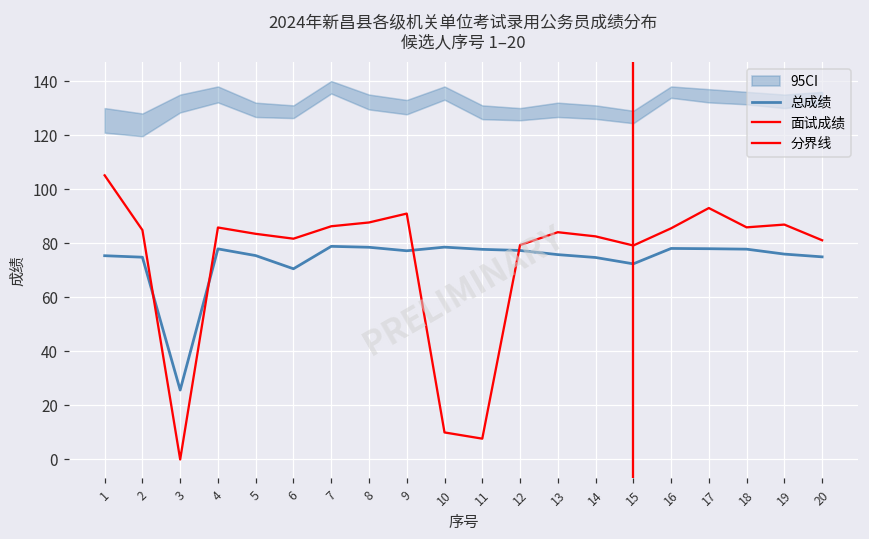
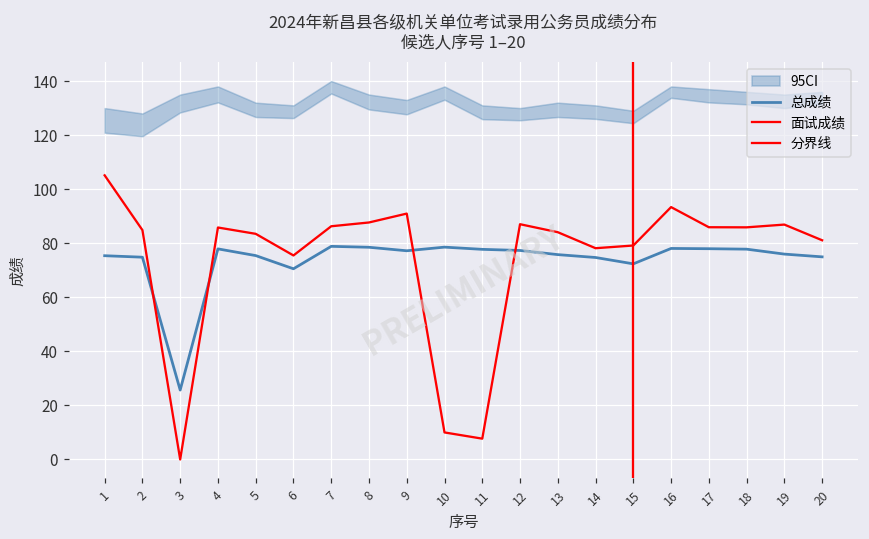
  {
    "面试成绩": {
      "1": 105,
      "2": 85,
      "3": 0,
      "4": 86,
      "5": 83,
-     "6": 82,
+     "6": 75,
      "7": 86,
      "8": 88,
      "9": 91,
      "10": 10,
      "11": 8,
-     "12": 79,
+     "12": 87,
      "13": 84,
-     "14": 83,
+     "14": 78,
      "15": 79,
-     "16": 86,
-     "17": 93,
+     "16": 93,
+     "17": 86,
      "18": 86,
      "19": 87,
      "20": 81
    }
  }
